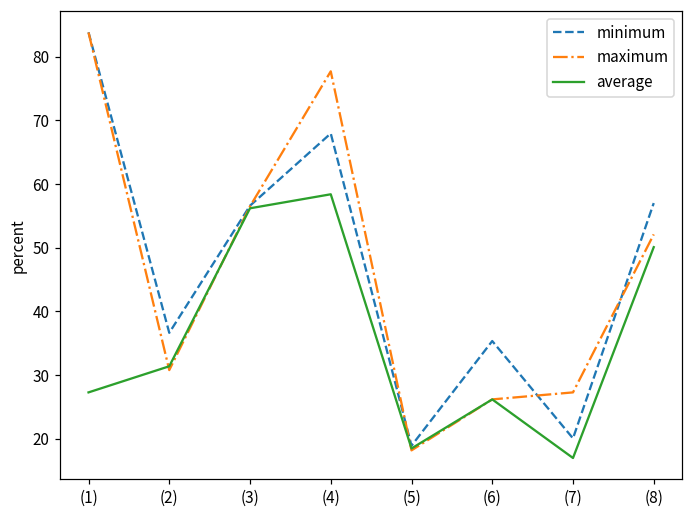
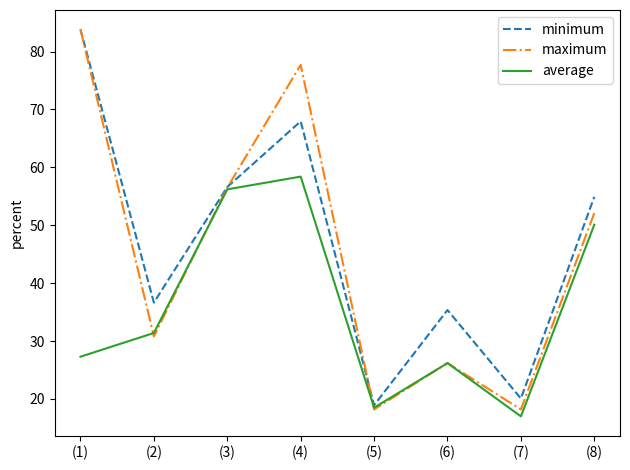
  {
    "minimum": {
      "(2)": 37,
      "(4)": 68,
      "(6)": 35,
      "(7)": 20,
-     "(8)": 57
+     "(8)": 55
    },
    "maximum": {
      "(2)": 31,
      "(4)": 78,
-     "(7)": 27,
+     "(7)": 18,
      "(8)": 52
    },
    "average": {
      "(1)": 27,
      "(2)": 31,
      "(4)": 58,
      "(7)": 17,
      "(8)": 50
    }
  }
